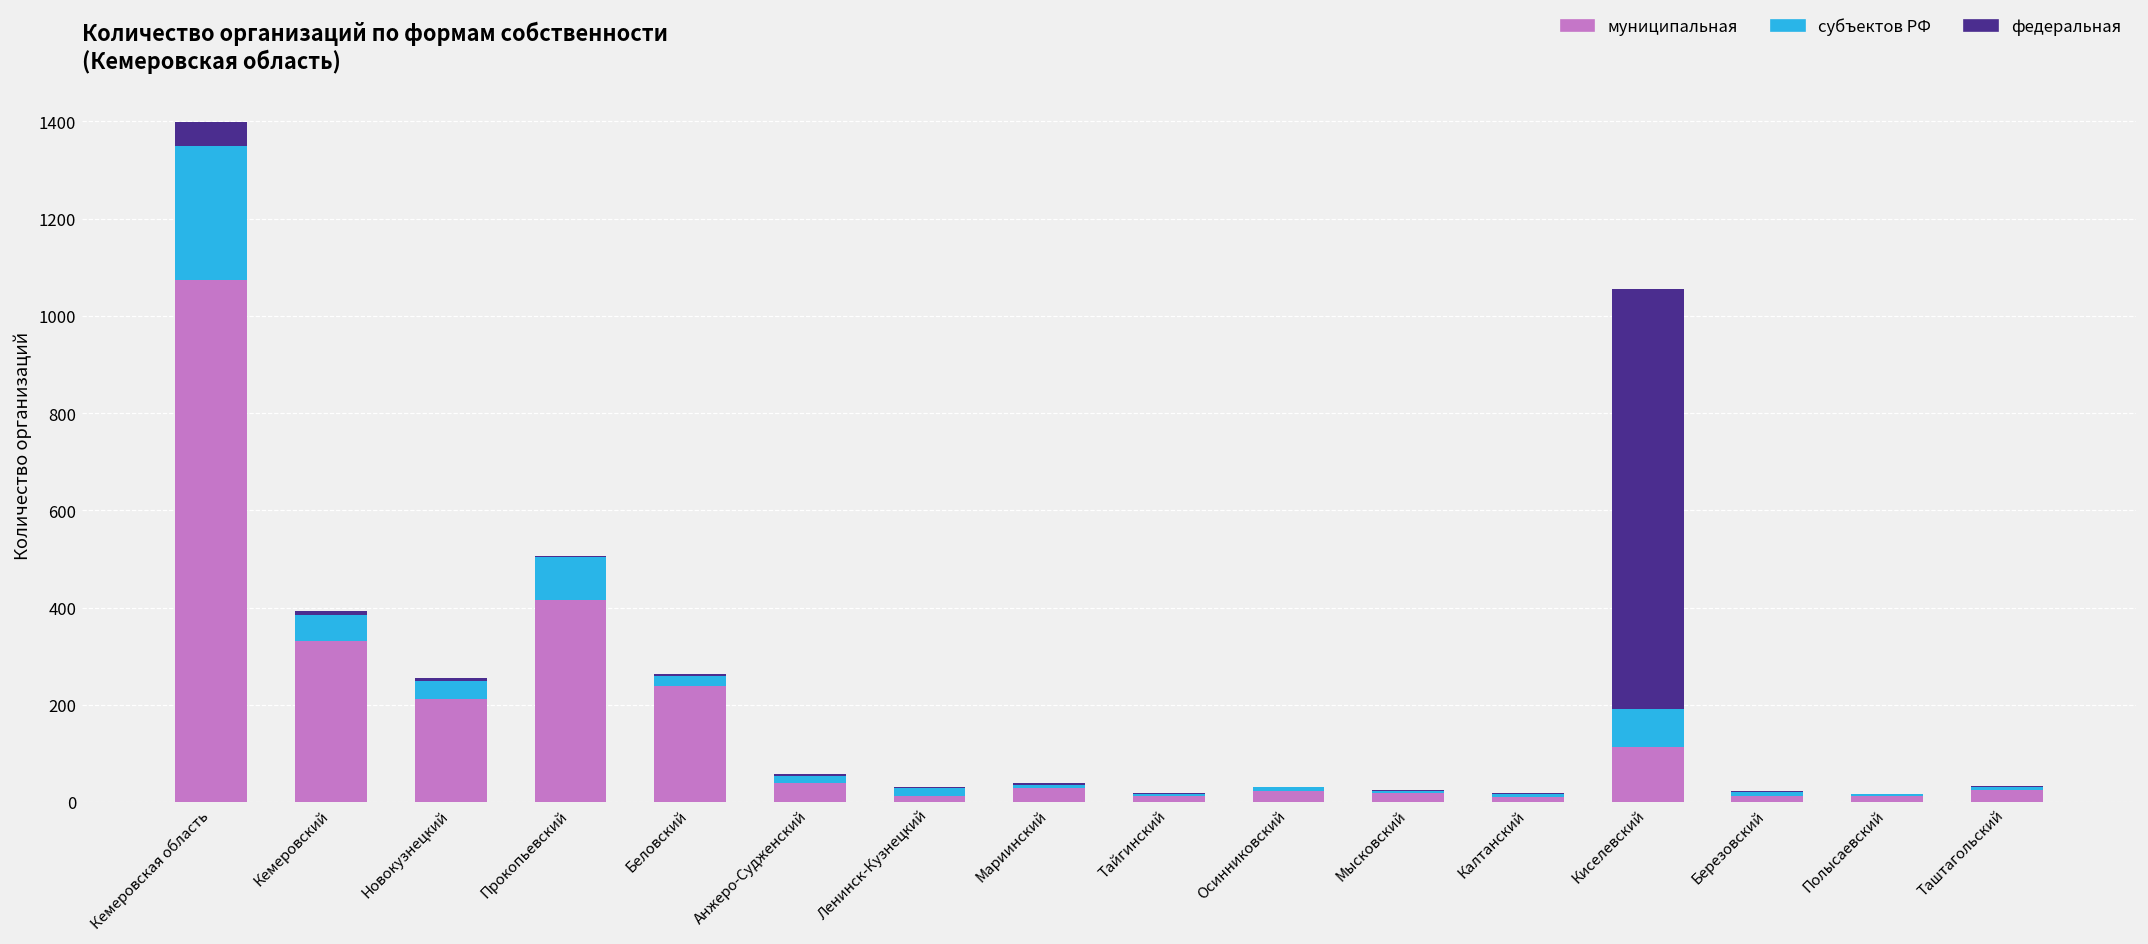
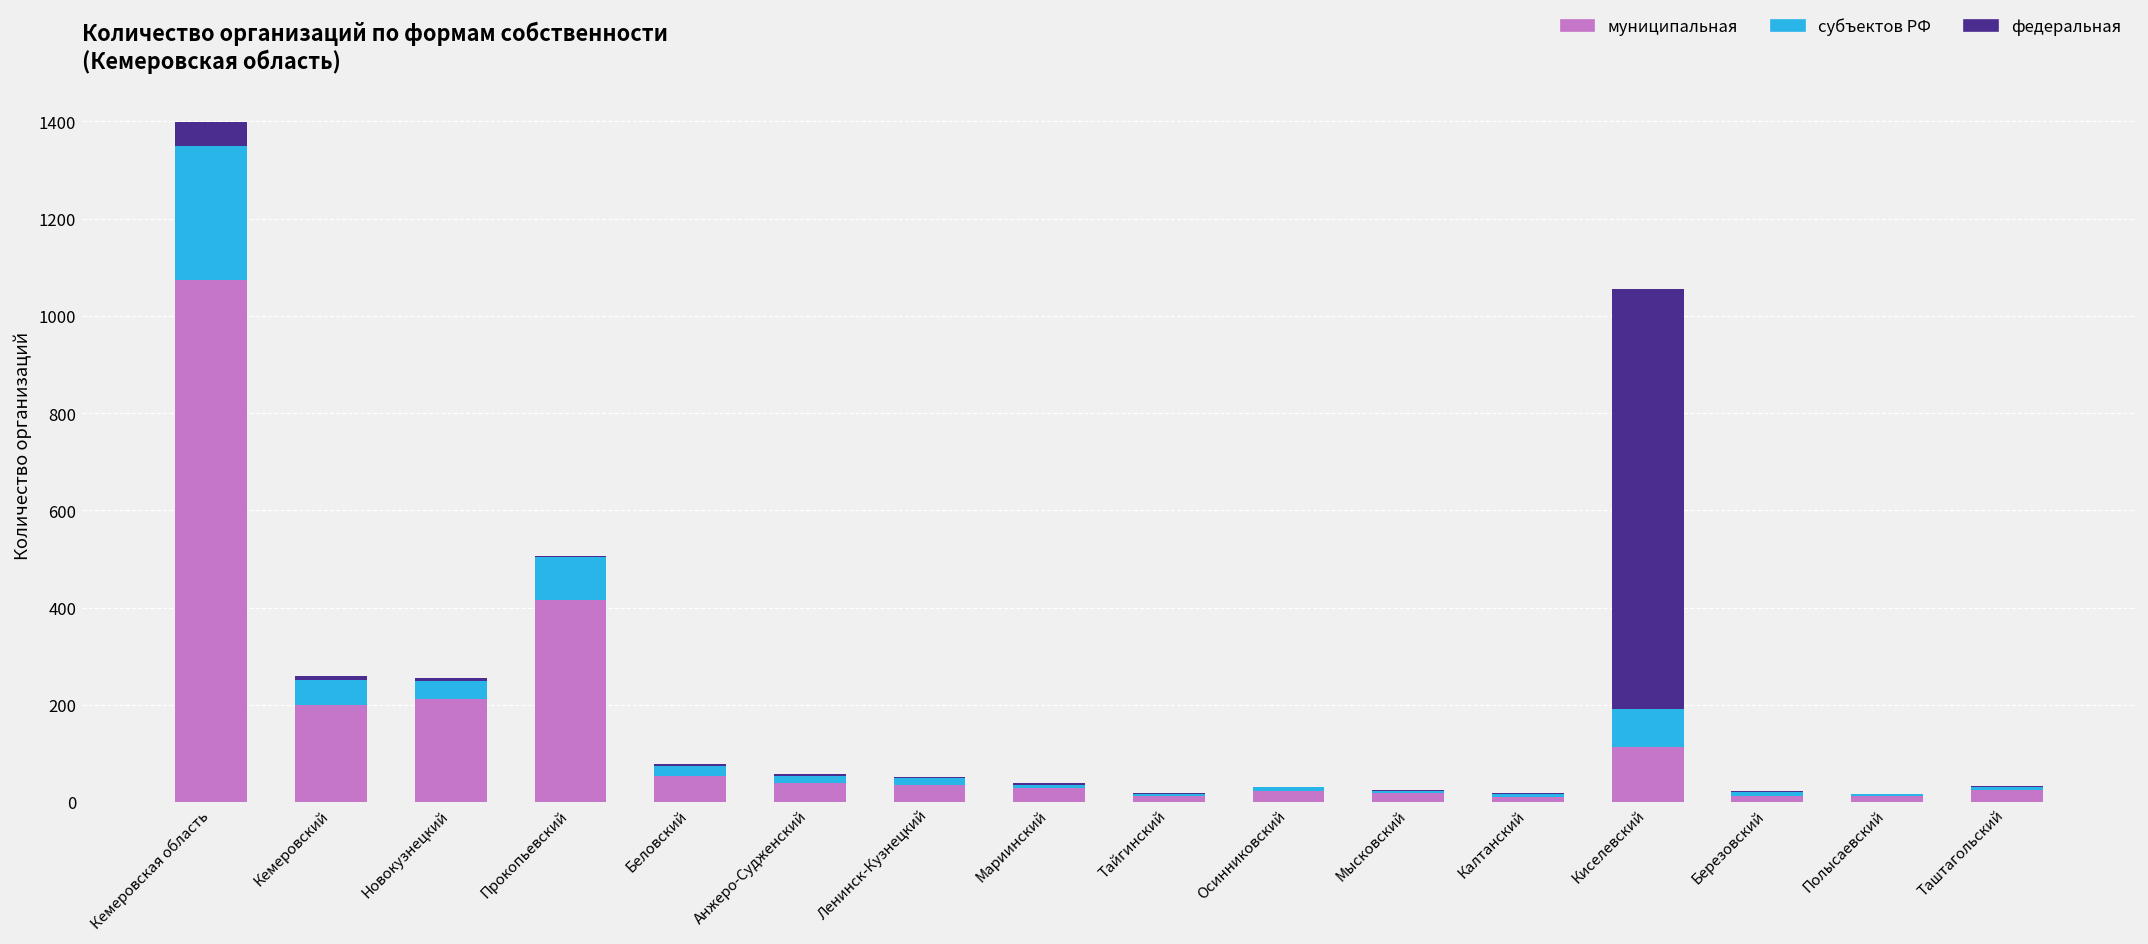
  {
    "муниципальная": {
      "Кемеровская область": 1070,
-     "Кемеровский": 330,
+     "Кемеровский": 200,
      "Новокузнецкий": 210,
      "Прокопьевский": 420,
-     "Беловский": 240,
+     "Беловский": 50,
      "Анжеро-Судженский": 40,
-     "Ленинск-Кузнецкий": 10,
+     "Ленинск-Кузнецкий": 40,
      "Мариинский": 30,
      "Тайгинский": 10,
      "Осинниковский": 20,
      "Мысковский": 20,
      "Калтанский": 10,
      "Киселевский": 110,
      "Березовский": 10,
      "Полысаевский": 10,
      "Таштагольский": 20
    },
    "субъектов РФ": {
      "Кемеровская область": 280,
      "Кемеровский": 50,
      "Новокузнецкий": 40,
      "Прокопьевский": 90,
      "Беловский": 20,
      "Анжеро-Судженский": 10,
      "Ленинск-Кузнецкий": 20,
      "Мариинский": 10,
      "Осинниковский": 10,
      "Калтанский": 10,
      "Киселевский": 80,
      "Березовский": 10
    },
    "федеральная": {
      "Кемеровская область": 50,
      "Кемеровский": 10,
      "Киселевский": 860,
      "Полысаевский": 0
    }
  }
